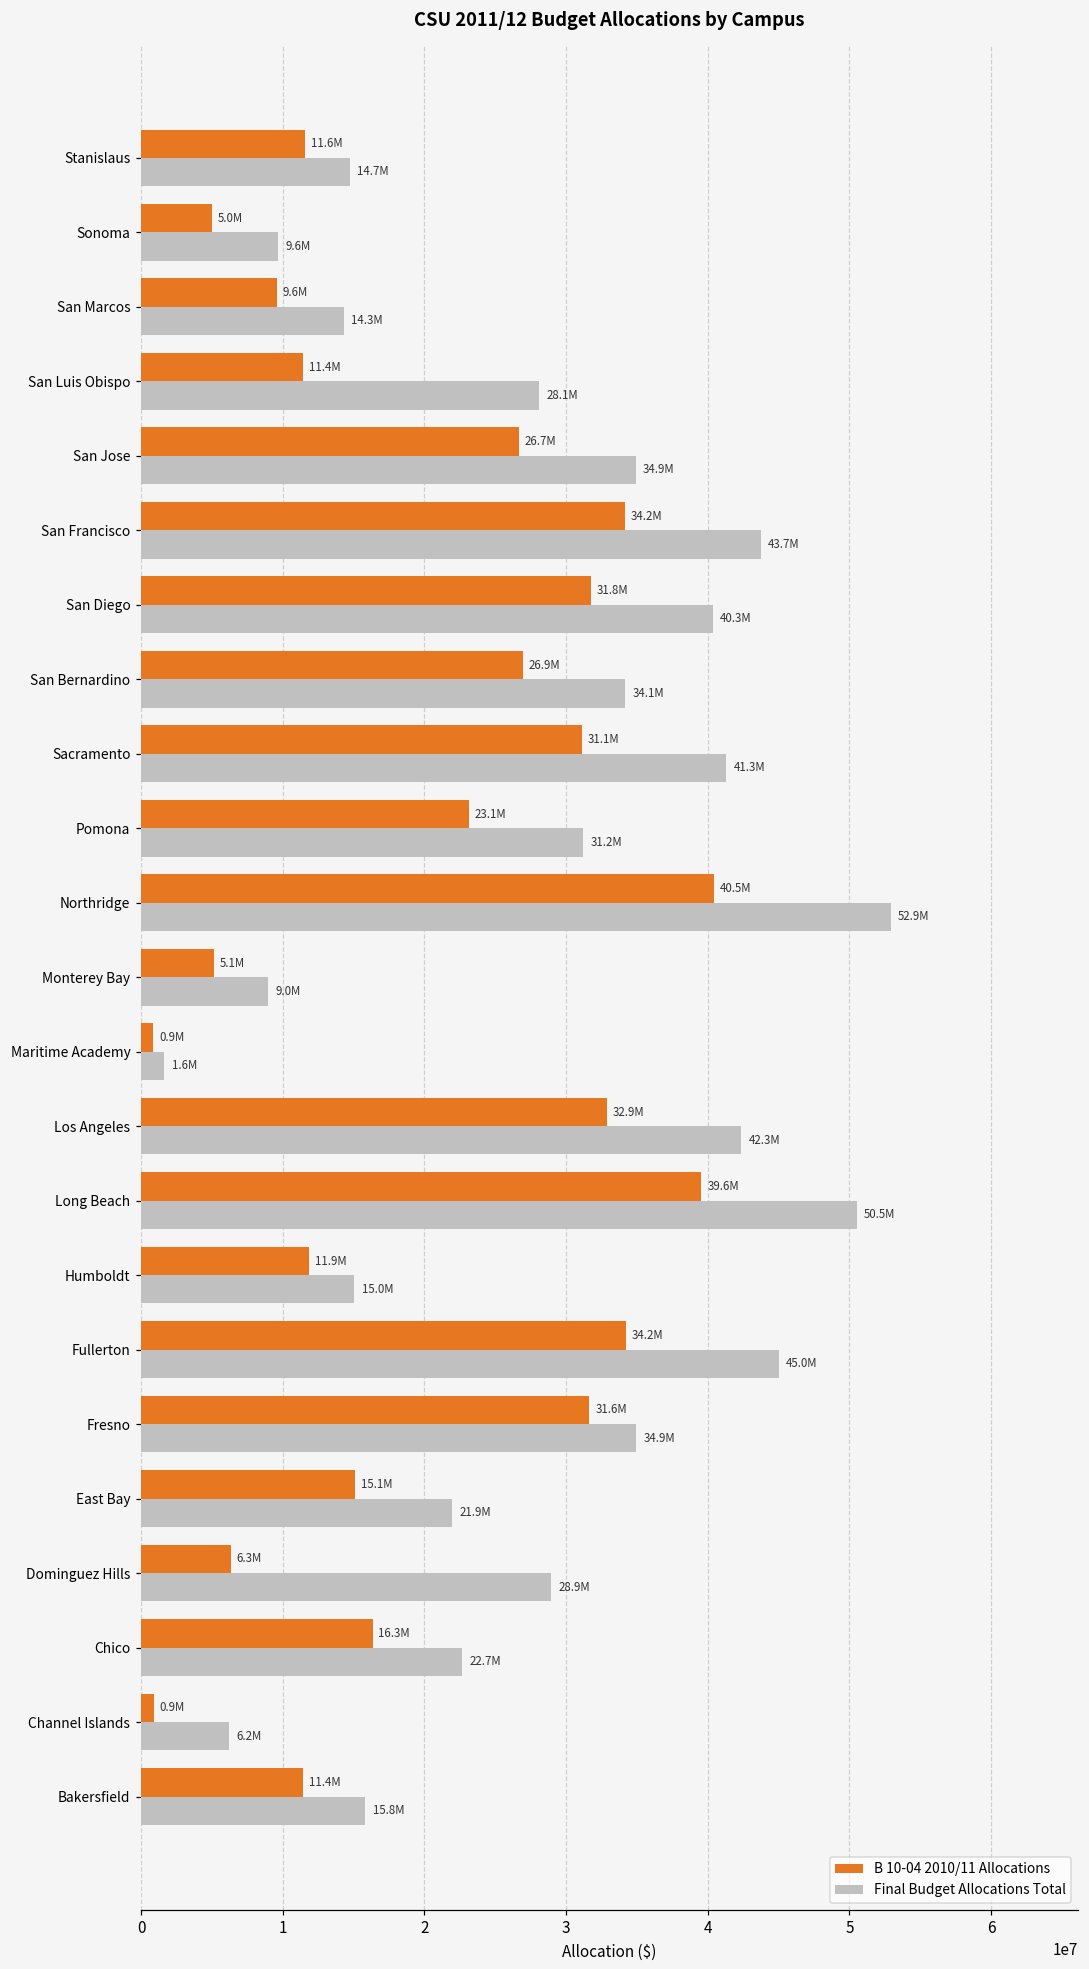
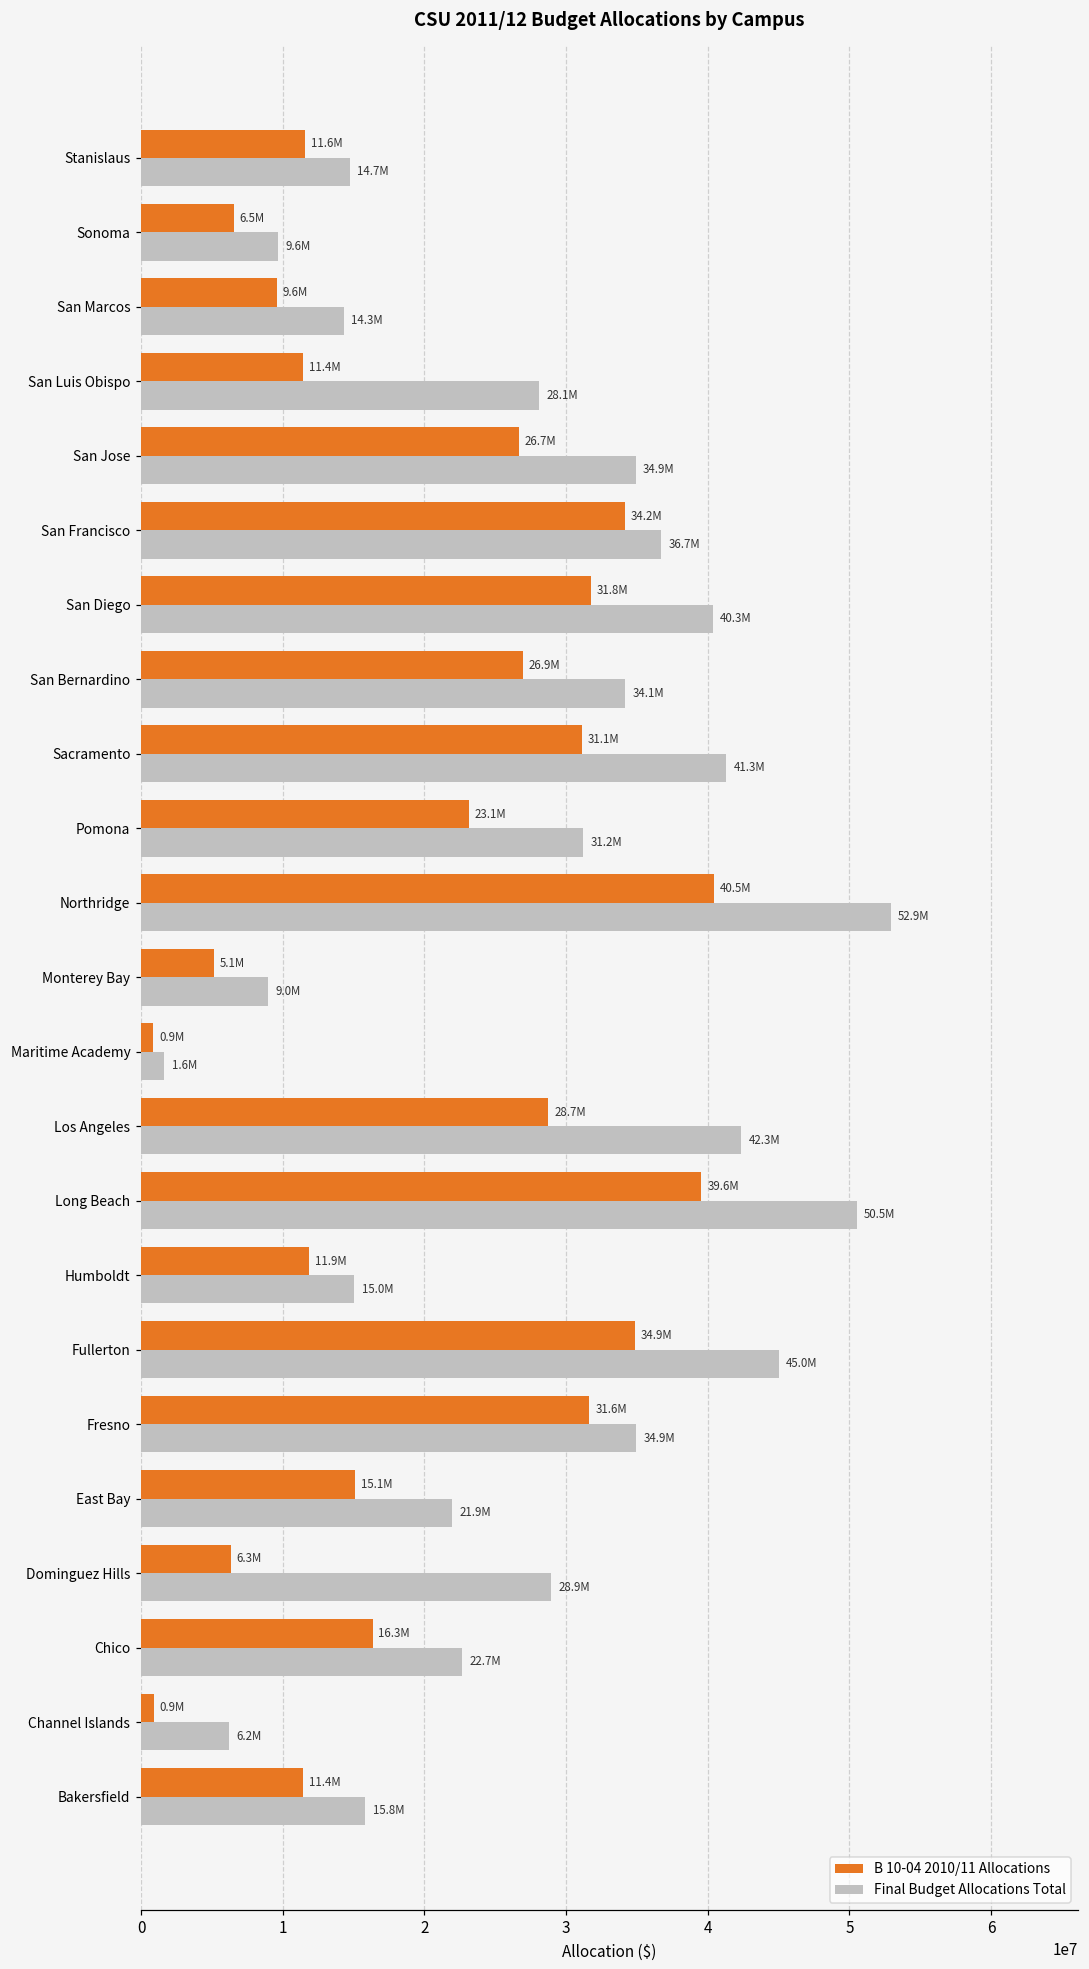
  {
    "B 10-04 2010/11 Allocations": {
      "Stanislaus": "11.6M",
-     "Sonoma": "5.0M",
+     "Sonoma": "6.5M",
      "San Marcos": "9.6M",
      "San Luis Obispo": "11.4M",
      "San Jose": "26.7M",
      "San Francisco": "34.2M",
      "San Diego": "31.8M",
      "San Bernardino": "26.9M",
      "Sacramento": "31.1M",
      "Pomona": "23.1M",
      "Northridge": "40.5M",
      "Monterey Bay": "5.1M",
      "Maritime Academy": "0.9M",
-     "Los Angeles": "32.9M",
+     "Los Angeles": "28.7M",
      "Long Beach": "39.6M",
      "Humboldt": "11.9M",
-     "Fullerton": "34.2M",
+     "Fullerton": "34.9M",
      "Fresno": "31.6M",
      "East Bay": "15.1M",
      "Dominguez Hills": "6.3M",
      "Chico": "16.3M",
      "Channel Islands": "0.9M",
      "Bakersfield": "11.4M"
    },
    "Final Budget Allocations Total": {
      "Stanislaus": "14.7M",
      "Sonoma": "9.6M",
      "San Marcos": "14.3M",
      "San Luis Obispo": "28.1M",
      "San Jose": "34.9M",
-     "San Francisco": "43.7M",
+     "San Francisco": "36.7M",
      "San Diego": "40.3M",
      "San Bernardino": "34.1M",
      "Sacramento": "41.3M",
      "Pomona": "31.2M",
      "Northridge": "52.9M",
      "Monterey Bay": "9.0M",
      "Maritime Academy": "1.6M",
      "Los Angeles": "42.3M",
      "Long Beach": "50.5M",
      "Humboldt": "15.0M",
      "Fullerton": "45.0M",
      "Fresno": "34.9M",
      "East Bay": "21.9M",
      "Dominguez Hills": "28.9M",
      "Chico": "22.7M",
      "Channel Islands": "6.2M",
      "Bakersfield": "15.8M"
    }
  }
